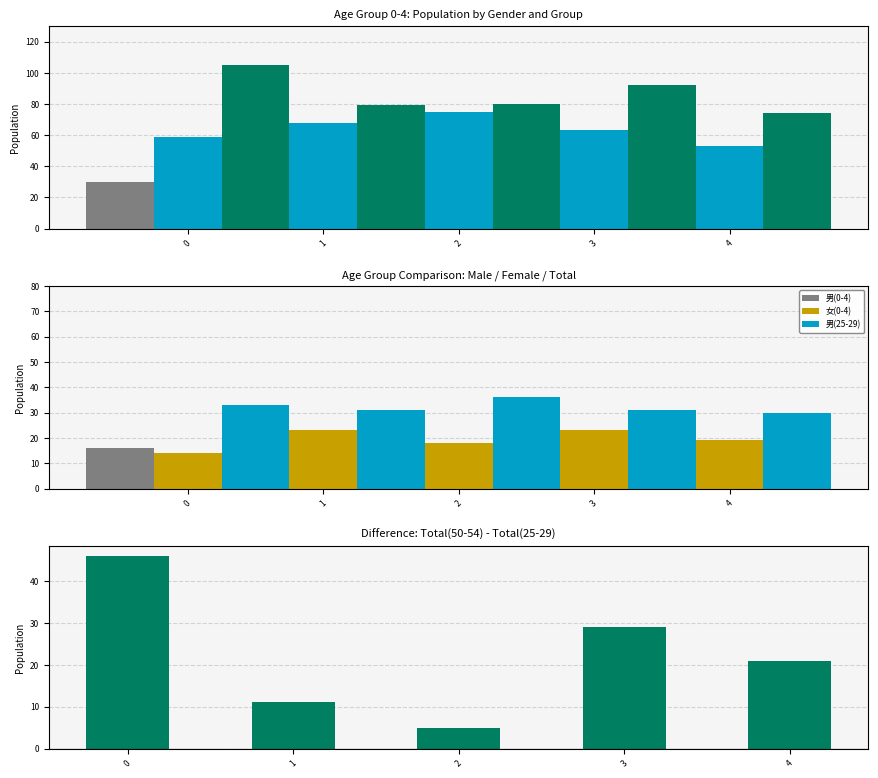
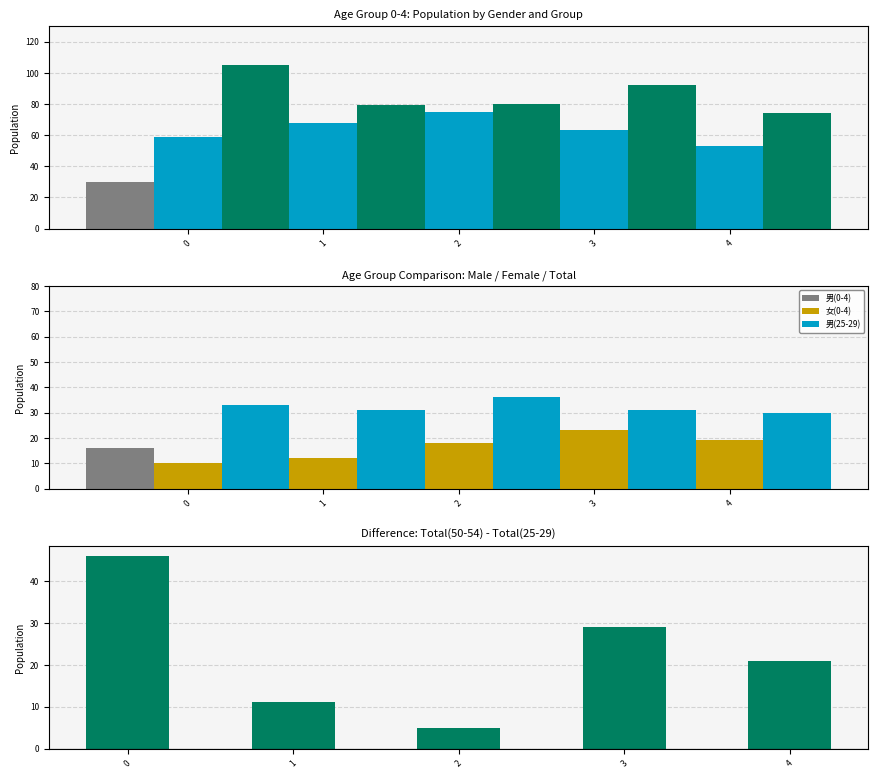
  {
    "Age Group Comparison: Male / Female / Total": {
      "女(0-4)": {
-       "0": 14,
-       "1": 23,
+       "0": 10,
+       "1": 12,
        "2": 18,
        "3": 23,
        "4": 19
      }
    },
    "Difference: Total(50-54) - Total(25-29)": {
      "0": 46,
      "1": 11,
      "2": 5,
      "3": 29,
      "4": 21
    }
  }
